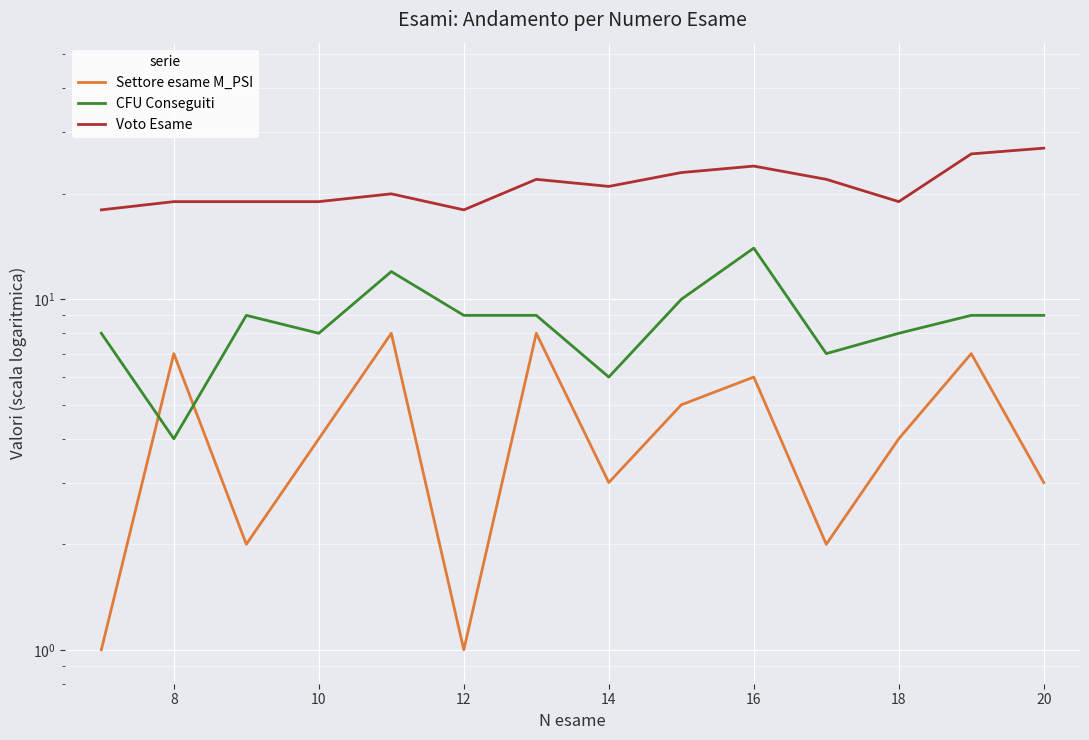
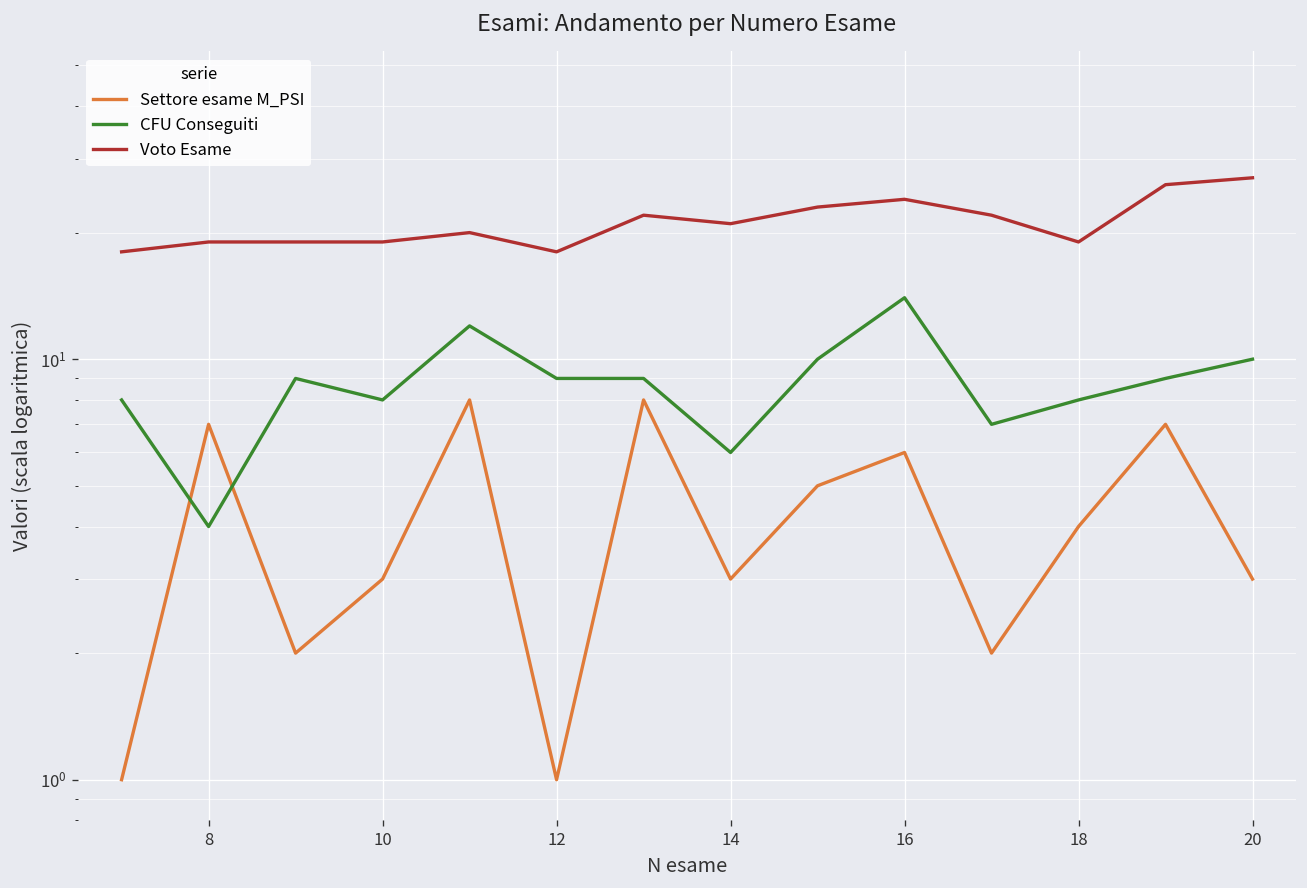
  {
    "Settore esame M_PSI": {
      "8": 7,
-     "10": 4,
+     "10": 3,
      "12": 1,
      "14": 3,
      "16": 6,
      "18": 4,
      "20": 3
    },
    "CFU Conseguiti": {
      "8": 4,
      "10": 8,
      "12": 9,
      "14": 6,
      "16": 14,
      "18": 8,
-     "20": 9
+     "20": 10
    },
    "Voto Esame": {
      "8": 19,
      "10": 19,
      "12": 18,
      "14": 21,
      "16": 24,
      "18": 19,
      "20": 27
    }
  }
